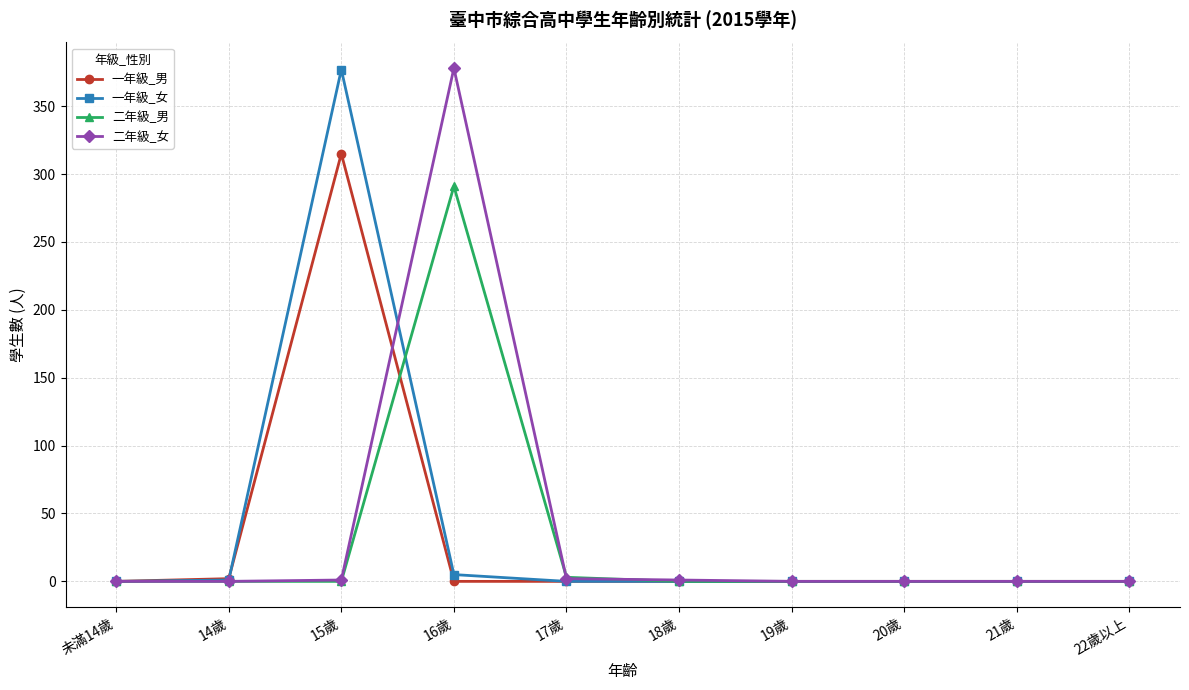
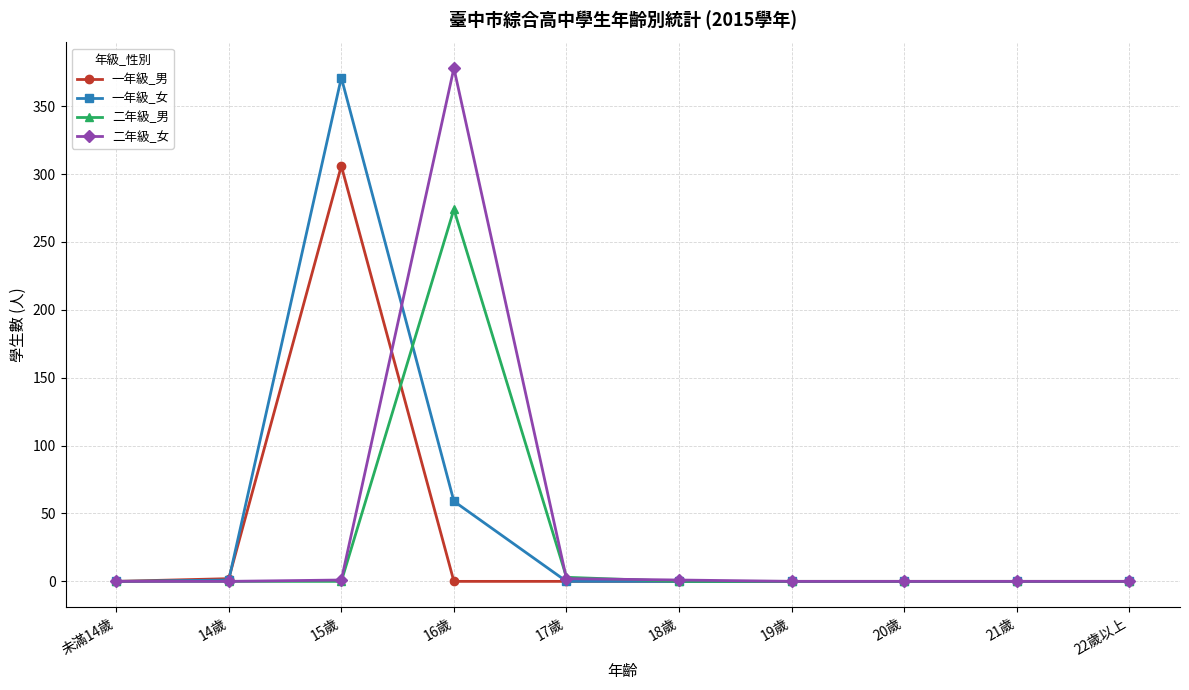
  {
    "一年級_男": {
-     "15歲": 315,
+     "15歲": 306,
      "16歲": 0
    },
    "一年級_女": {
-     "15歲": 377,
-     "16歲": 5
+     "15歲": 371,
+     "16歲": 59
    },
    "二年級_男": {
-     "16歲": 291
+     "16歲": 274
    },
    "二年級_女": {
      "16歲": 378
    }
  }
